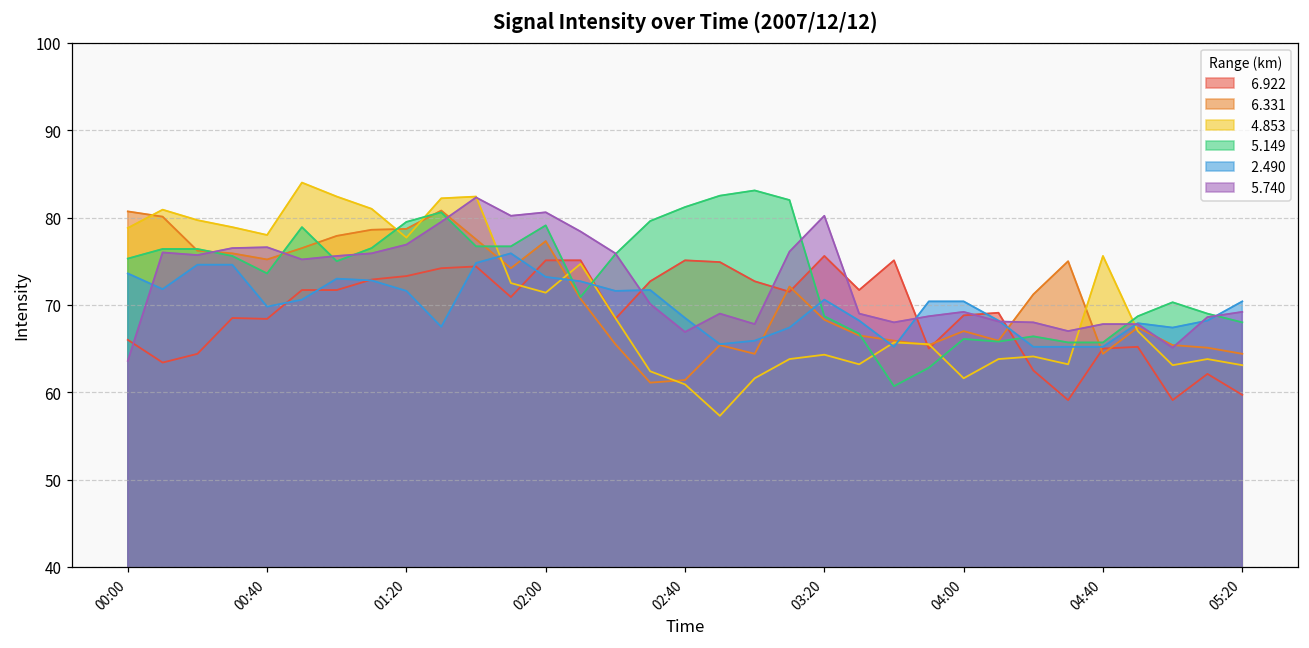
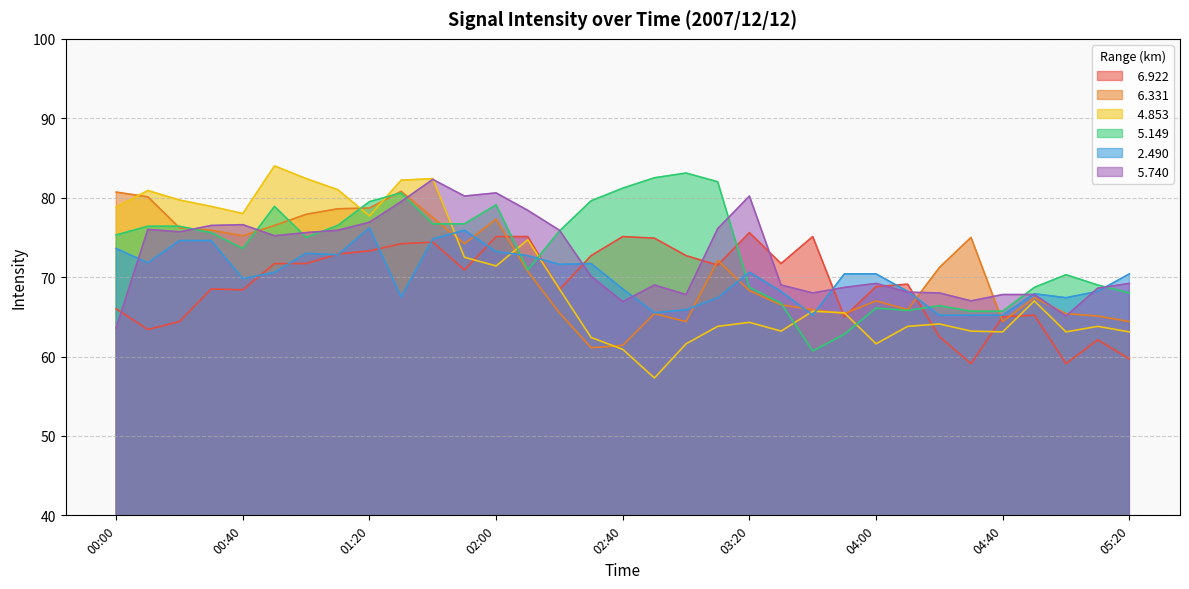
  {
    "4.853": {
      "00:00": 79,
      "00:40": 78,
      "01:20": 78,
      "02:00": 71,
      "02:40": 61,
      "03:20": 64,
      "04:00": 62,
-     "04:40": 76,
+     "04:40": 63,
      "05:20": 63
    },
    "5.149": {
      "00:00": 75,
      "00:40": 74,
      "01:20": 80,
      "02:00": 79,
      "02:40": 81,
      "03:20": 69,
      "04:00": 66,
      "04:40": 66,
      "05:20": 68
    },
    "2.490": {
      "00:00": 74,
      "00:40": 70,
-     "01:20": 72,
+     "01:20": 76,
      "02:00": 73,
      "02:40": 69,
      "03:20": 71,
      "04:00": 70,
      "05:20": 70
    },
    "5.740": {
      "00:00": 64,
      "00:40": 77,
      "01:20": 77,
      "02:00": 81,
      "02:40": 67,
      "03:20": 80,
      "04:00": 69,
      "04:40": 68,
      "05:20": 69
    }
  }
